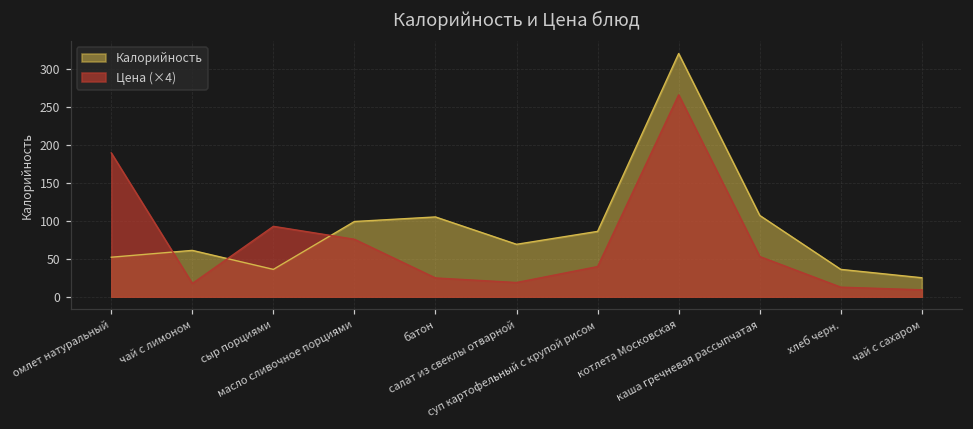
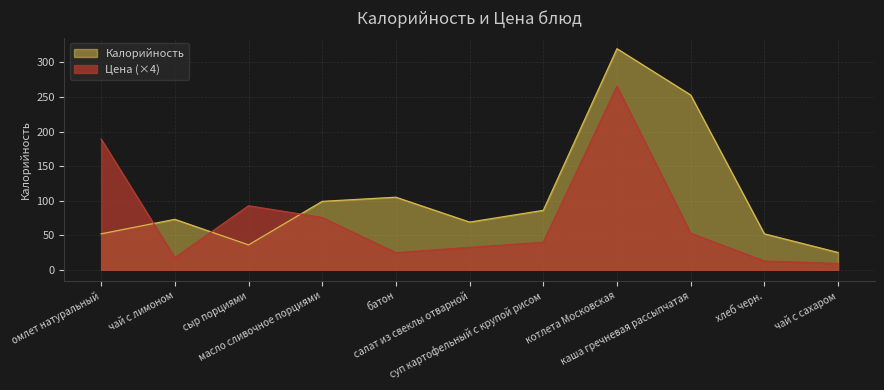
  {
    "Калорийность": {
      "омлет натуральный": 50,
-     "чай с лимоном": 60,
+     "чай с лимоном": 70,
      "сыр порциями": 40,
      "масло сливочное порциями": 100,
      "батон": 110,
      "салат из свеклы отварной": 70,
      "суп картофельный с крупой рисом": 90,
      "котлета Московская": 320,
-     "каша гречневая рассыпчатая": 110,
-     "хлеб черн.": 40,
+     "каша гречневая рассыпчатая": 250,
+     "хлеб черн.": 50,
      "чай с сахаром": 30
    },
    "Цена (×4)": {
      "омлет натуральный": 190,
      "чай с лимоном": 20,
      "сыр порциями": 90,
      "масло сливочное порциями": 80,
      "батон": 20,
-     "салат из свеклы отварной": 20,
+     "салат из свеклы отварной": 30,
      "суп картофельный с крупой рисом": 40,
      "котлета Московская": 270,
      "каша гречневая рассыпчатая": 50,
      "хлеб черн.": 10,
      "чай с сахаром": 10
    }
  }
